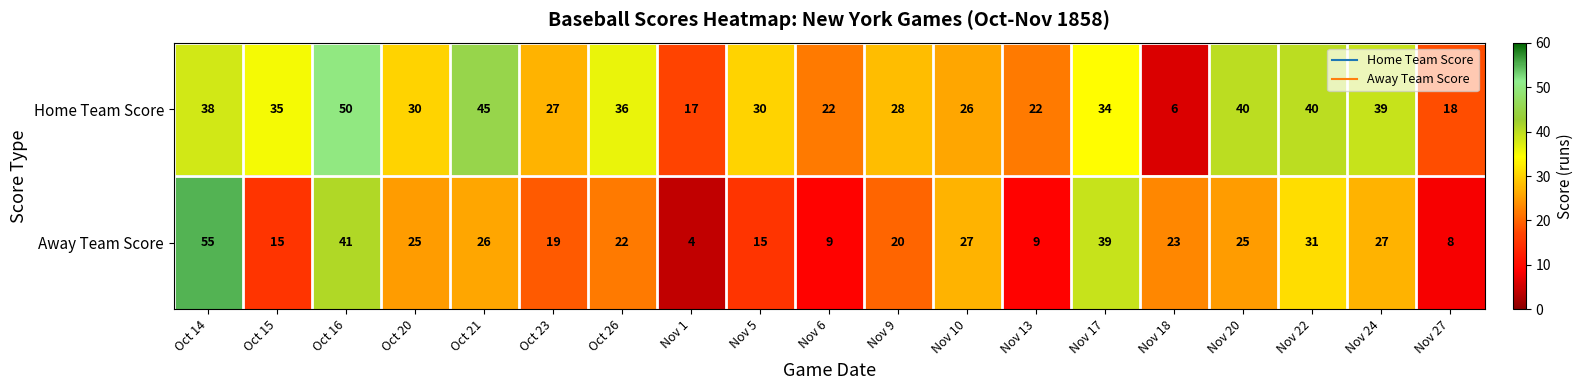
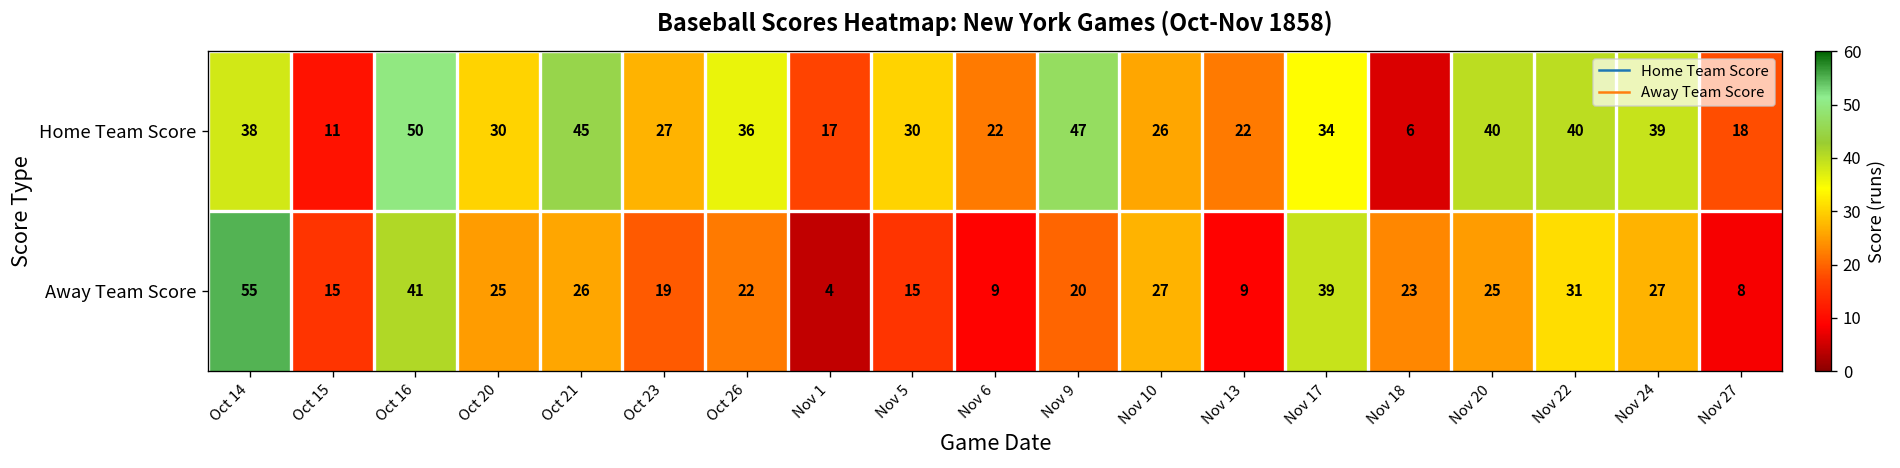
  {
    "Home Team Score": {
      "Oct 14": 38,
-     "Oct 15": 35,
+     "Oct 15": 11,
      "Oct 16": 50,
      "Oct 20": 30,
      "Oct 21": 45,
      "Oct 23": 27,
      "Oct 26": 36,
      "Nov 1": 17,
      "Nov 5": 30,
      "Nov 6": 22,
-     "Nov 9": 28,
+     "Nov 9": 47,
      "Nov 10": 26,
      "Nov 13": 22,
      "Nov 17": 34,
      "Nov 18": 6,
      "Nov 20": 40,
      "Nov 22": 40,
      "Nov 24": 39,
      "Nov 27": 18
    },
    "Away Team Score": {
      "Oct 14": 55,
      "Oct 15": 15,
      "Oct 16": 41,
      "Oct 20": 25,
      "Oct 21": 26,
      "Oct 23": 19,
      "Oct 26": 22,
      "Nov 1": 4,
      "Nov 5": 15,
      "Nov 6": 9,
      "Nov 9": 20,
      "Nov 10": 27,
      "Nov 13": 9,
      "Nov 17": 39,
      "Nov 18": 23,
      "Nov 20": 25,
      "Nov 22": 31,
      "Nov 24": 27,
      "Nov 27": 8
    }
  }
